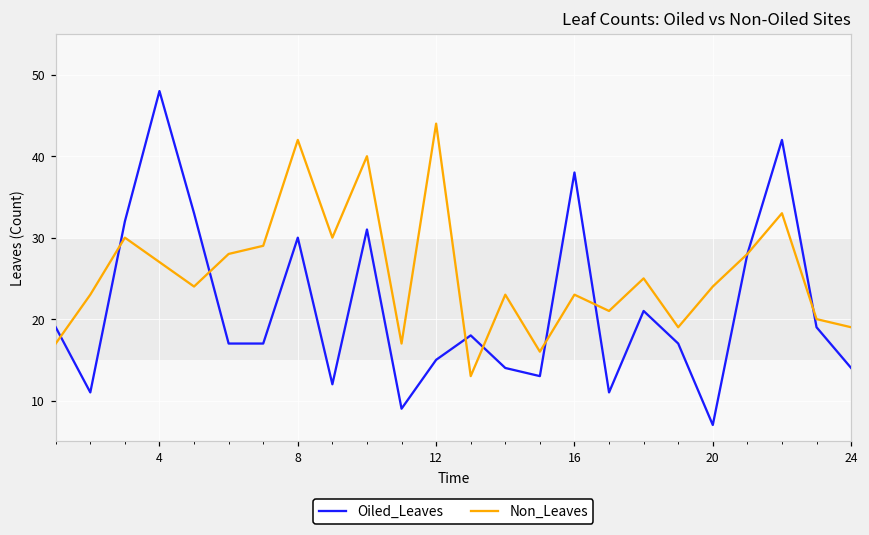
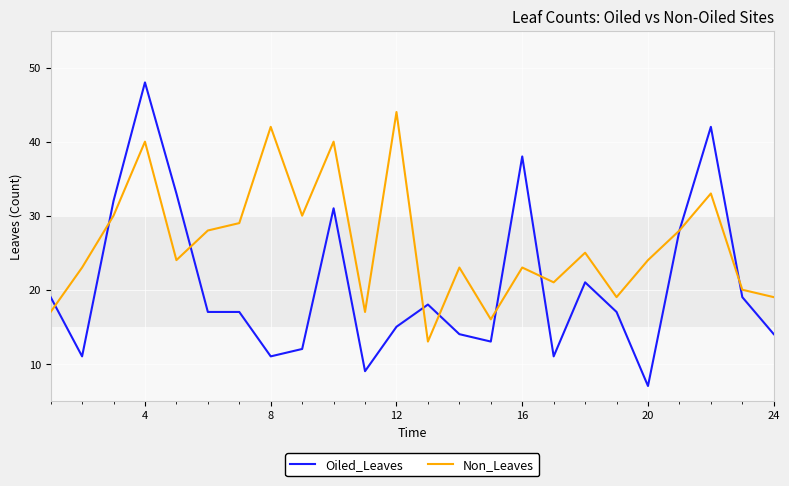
  {
    "Oiled_Leaves": {
      "4": 48,
-     "8": 30,
+     "8": 11,
      "12": 15,
      "16": 38,
      "20": 7,
      "24": 14
    },
    "Non_Leaves": {
-     "4": 27,
+     "4": 40,
      "8": 42,
      "12": 44,
      "16": 23,
      "20": 24,
      "24": 19
    }
  }
